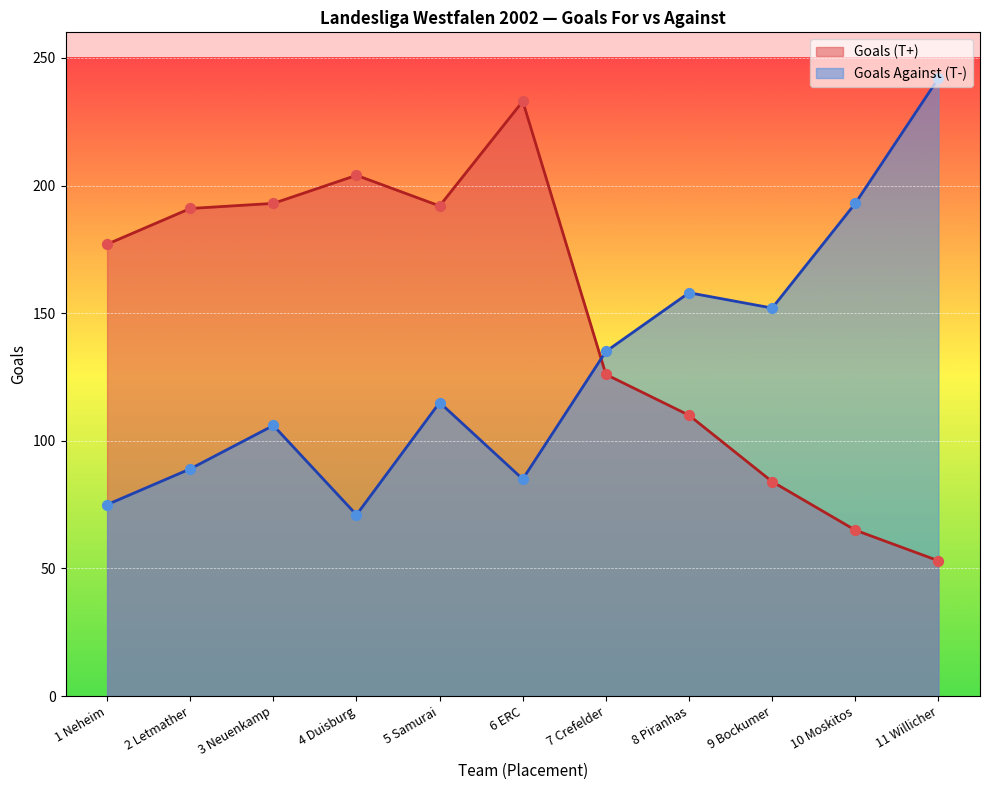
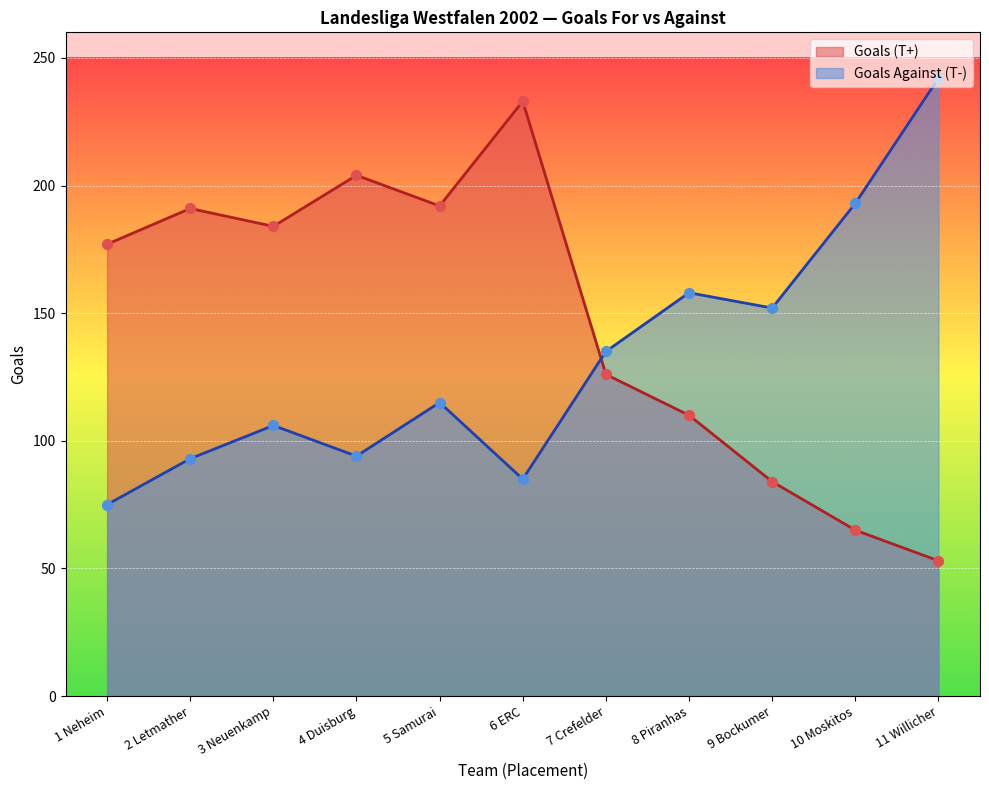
  {
    "Goals (T+)": {
      "1 Neheim": 177,
      "2 Letmather": 191,
-     "3 Neuenkamp": 193,
+     "3 Neuenkamp": 184,
      "4 Duisburg": 204,
      "5 Samurai": 192,
      "6 ERC": 233,
      "7 Crefelder": 126,
      "8 Piranhas": 110,
      "9 Bockumer": 84,
      "10 Moskitos": 65,
      "11 Willicher": 53
    },
    "Goals Against (T-)": {
      "1 Neheim": 75,
-     "2 Letmather": 89,
+     "2 Letmather": 93,
      "3 Neuenkamp": 106,
-     "4 Duisburg": 71,
+     "4 Duisburg": 94,
      "5 Samurai": 115,
      "6 ERC": 85,
      "7 Crefelder": 135,
      "8 Piranhas": 158,
      "9 Bockumer": 152,
      "10 Moskitos": 193
    }
  }
